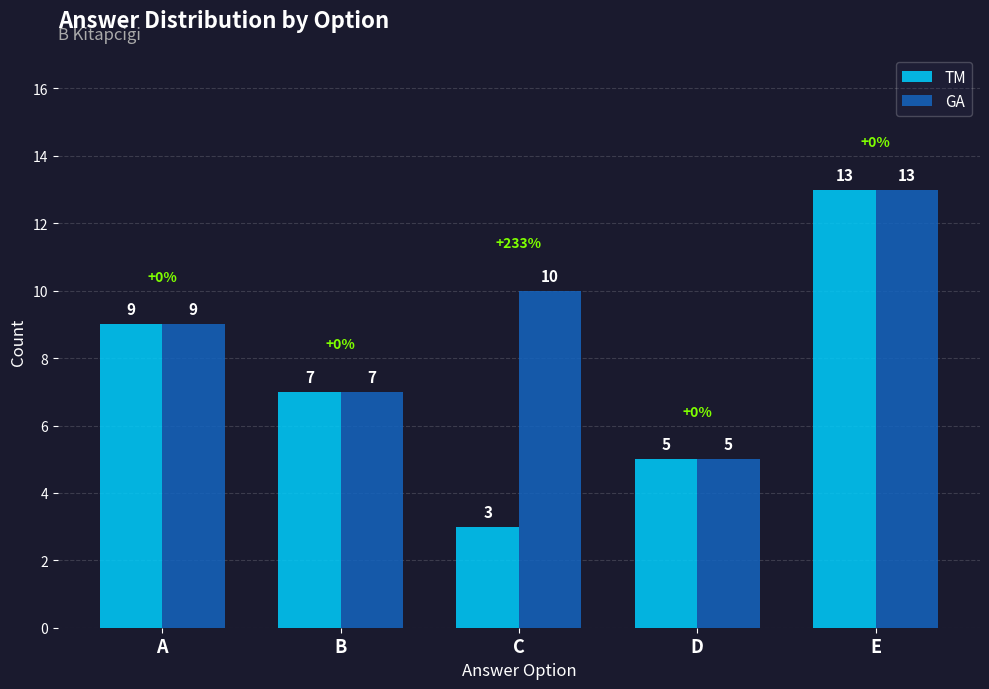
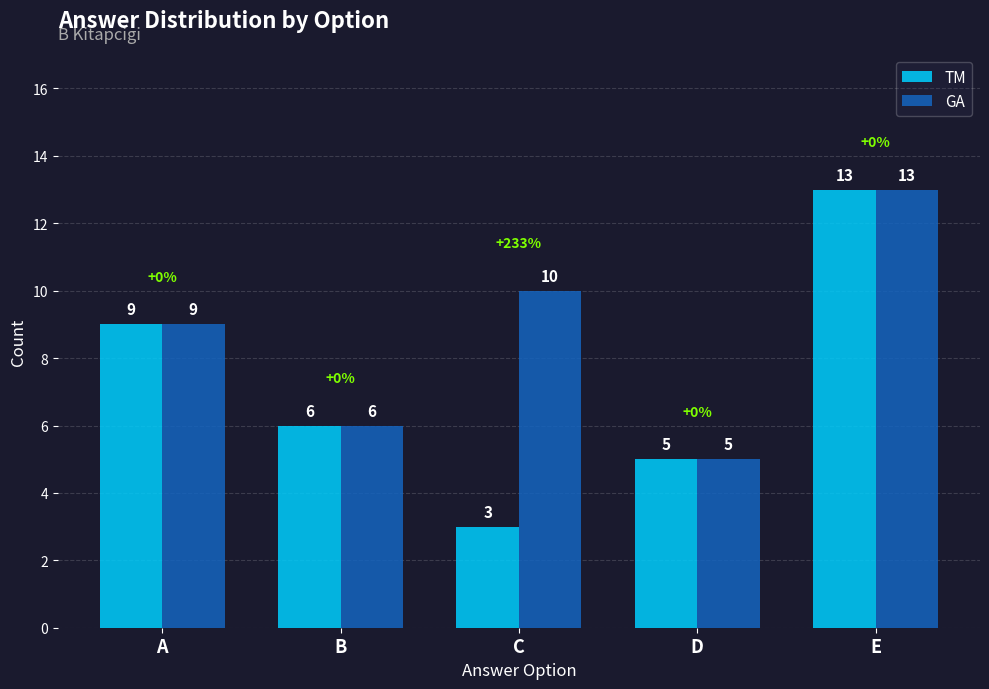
  {
    "TM": {
      "A": 9,
-     "B": 7,
+     "B": 6,
      "C": 3,
      "D": 5,
      "E": 13
    },
    "GA": {
      "A": 9,
-     "B": 7,
+     "B": 6,
      "C": 10,
      "D": 5,
      "E": 13
    }
  }
